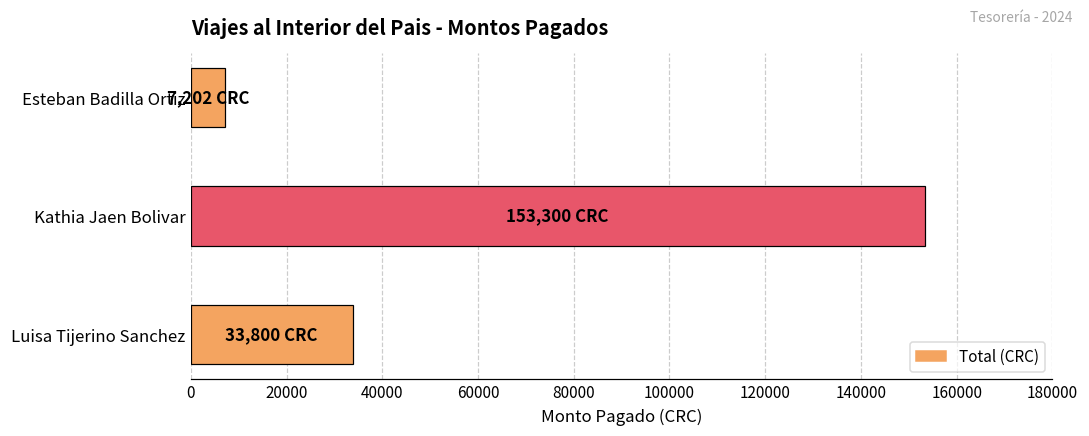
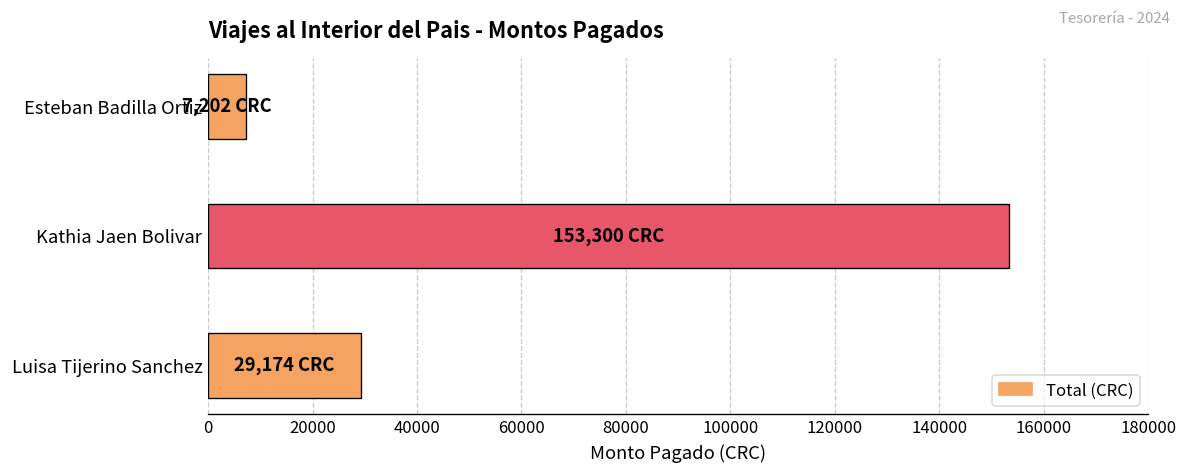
  {
    "Esteban Badilla Ortiz": "7,202",
    "Kathia Jaen Bolivar": "153,300",
-   "Luisa Tijerino Sanchez": "33,800"
+   "Luisa Tijerino Sanchez": "29,174"
  }
